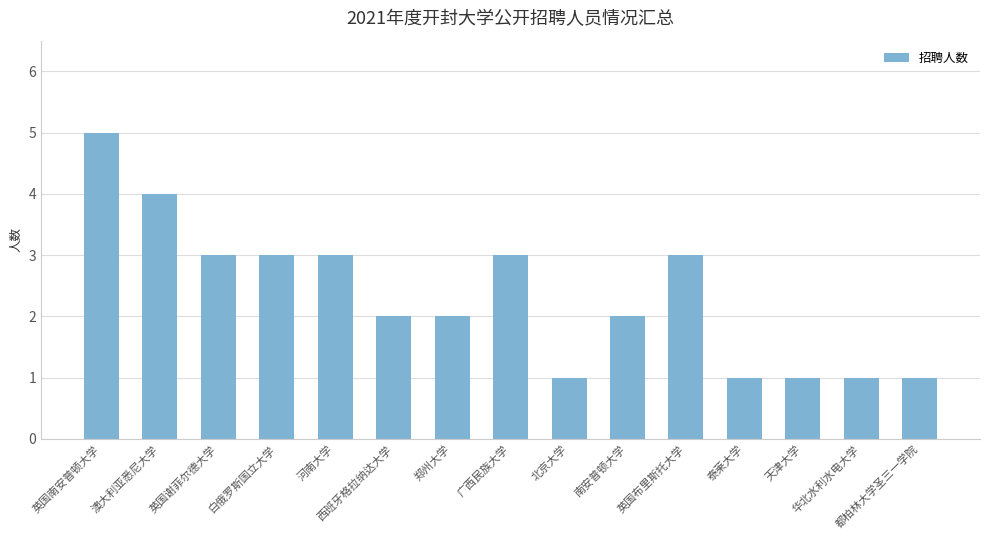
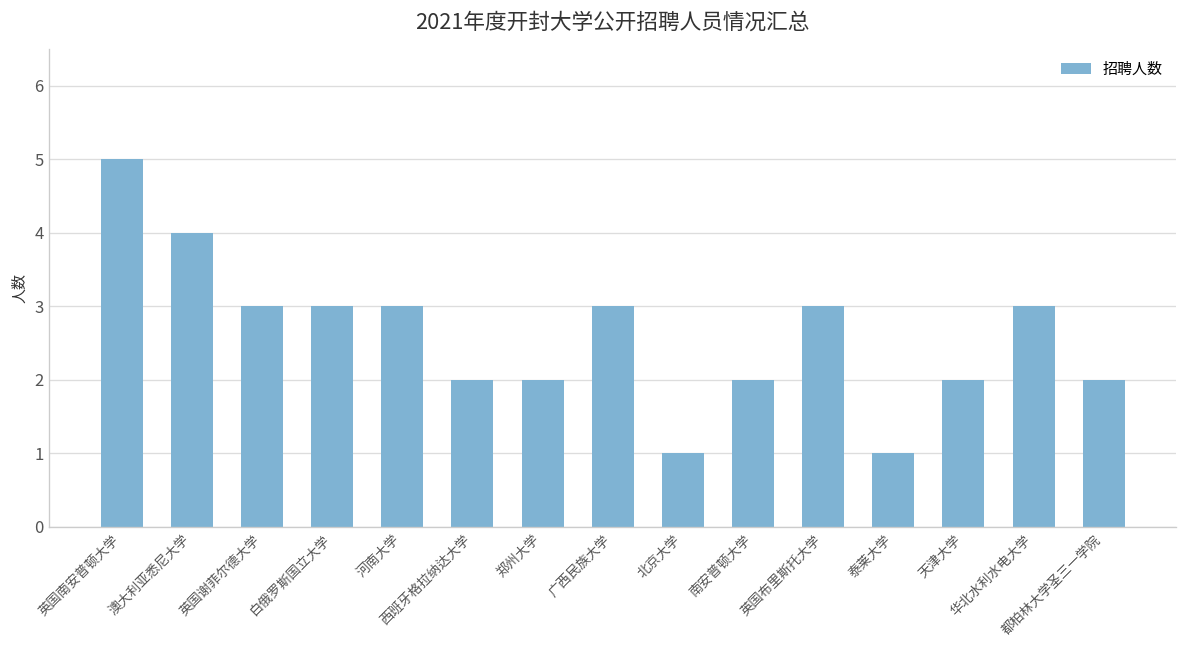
  {
    "英国南安普顿大学": 5,
    "澳大利亚悉尼大学": 4,
    "英国谢菲尔德大学": 3,
    "白俄罗斯国立大学": 3,
    "河南大学": 3,
    "西班牙格拉纳达大学": 2,
    "郑州大学": 2,
    "广西民族大学": 3,
    "北京大学": 1,
    "南安普顿大学": 2,
    "英国布里斯托大学": 3,
    "泰莱大学": 1,
-   "天津大学": 1,
-   "华北水利水电大学": 1,
-   "都柏林大学圣三一学院": 1
+   "天津大学": 2,
+   "华北水利水电大学": 3,
+   "都柏林大学圣三一学院": 2
  }
